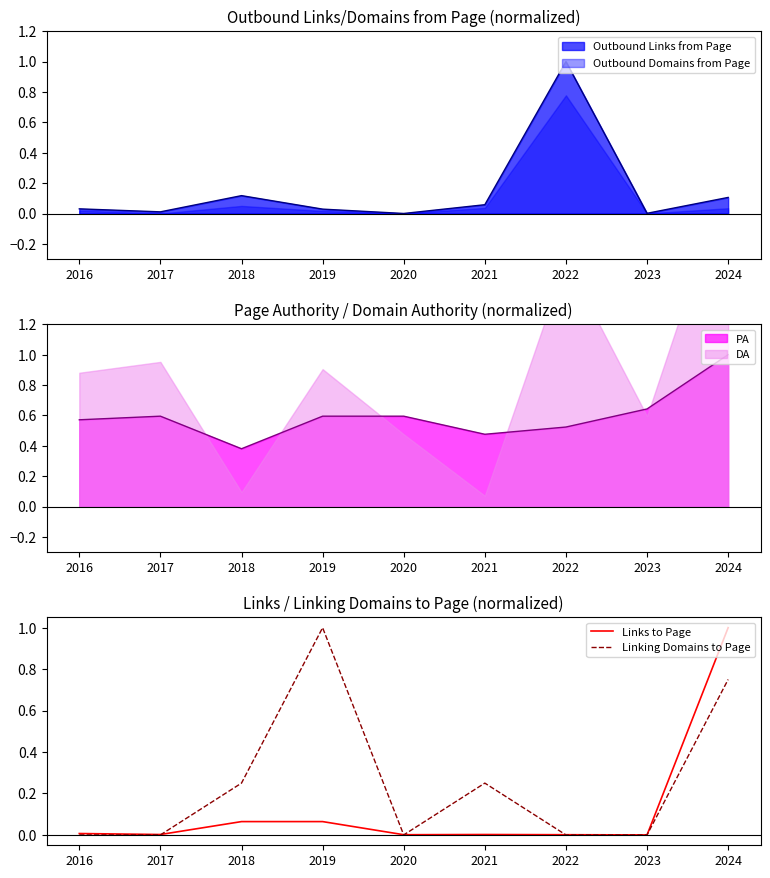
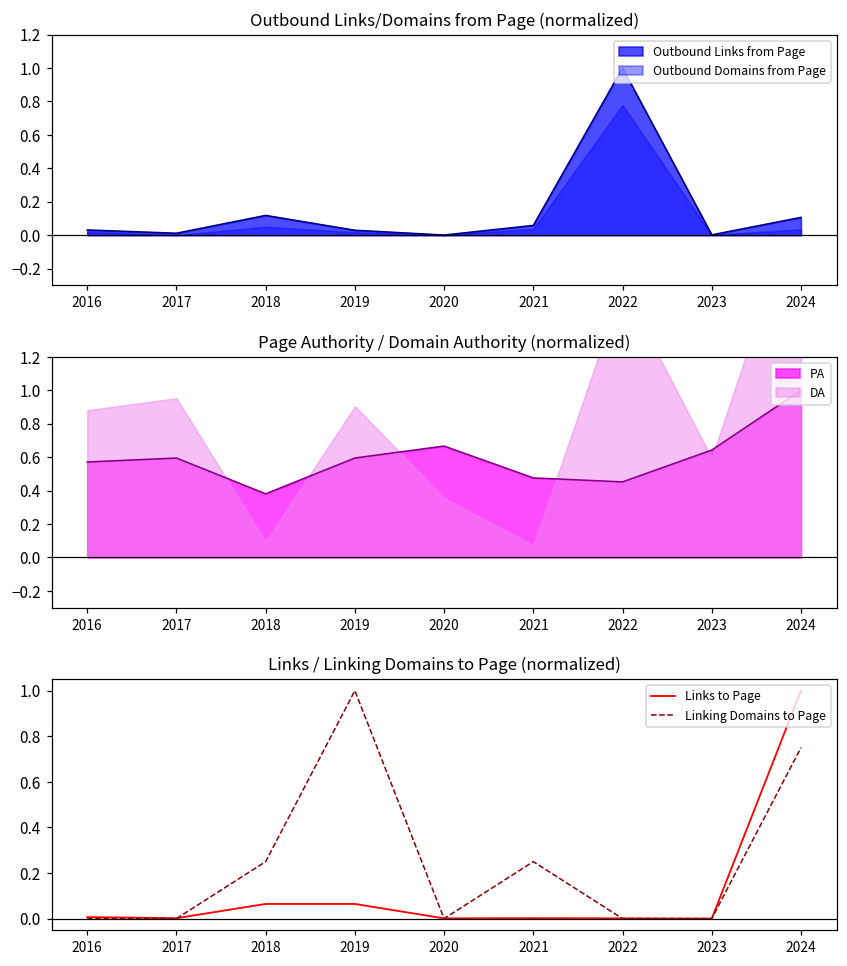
  {
    "Page Authority / Domain Authority (normalized)": {
      "PA": {
        "2016": 0.57,
        "2017": 0.60,
        "2018": 0.38,
        "2019": 0.60,
-       "2020": 0.60,
+       "2020": 0.67,
        "2021": 0.48,
-       "2022": 0.52,
+       "2022": 0.45,
        "2023": 0.64
      },
      "DA": {
        "2016": 0.88,
        "2017": 0.95,
        "2018": 0.10,
        "2019": 0.90,
-       "2020": 0.48,
+       "2020": 0.36,
        "2021": 0.07,
        "2023": 0.60
      }
    },
    "Links / Linking Domains to Page (normalized)": {
      "Links to Page": {
        "2018": 0.06,
        "2019": 0.06,
        "2021": 0.00
      },
      "Linking Domains to Page": {
        "2018": 0.25,
        "2019": 1.00,
        "2021": 0.25,
        "2024": 0.75
      }
    }
  }
